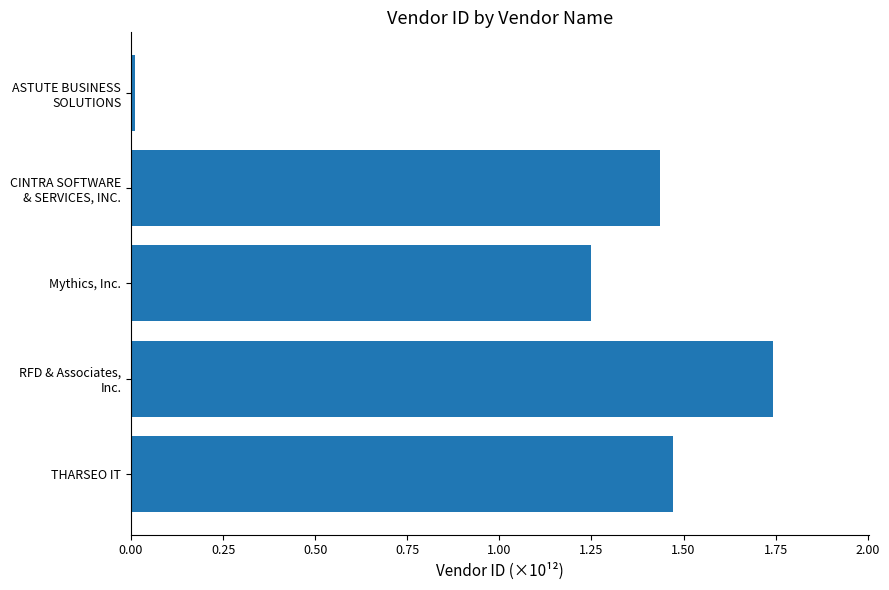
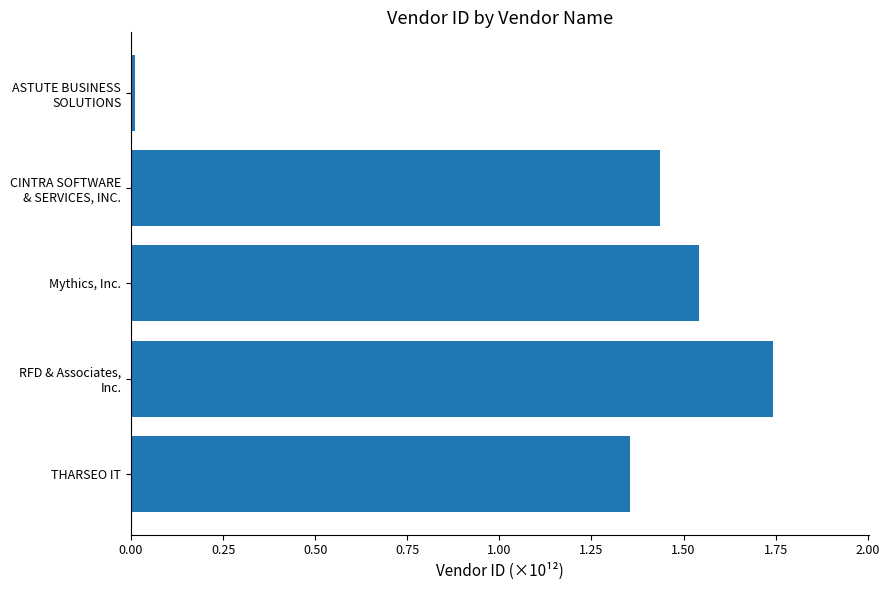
  {
    "ASTUTE BUSINESS SOLUTIONS": 0.01,
    "CINTRA SOFTWARE & SERVICES, INC.": 1.44,
-   "Mythics, Inc.": 1.25,
+   "Mythics, Inc.": 1.54,
    "RFD & Associates, Inc.": 1.74,
-   "THARSEO IT": 1.47
+   "THARSEO IT": 1.35
  }
